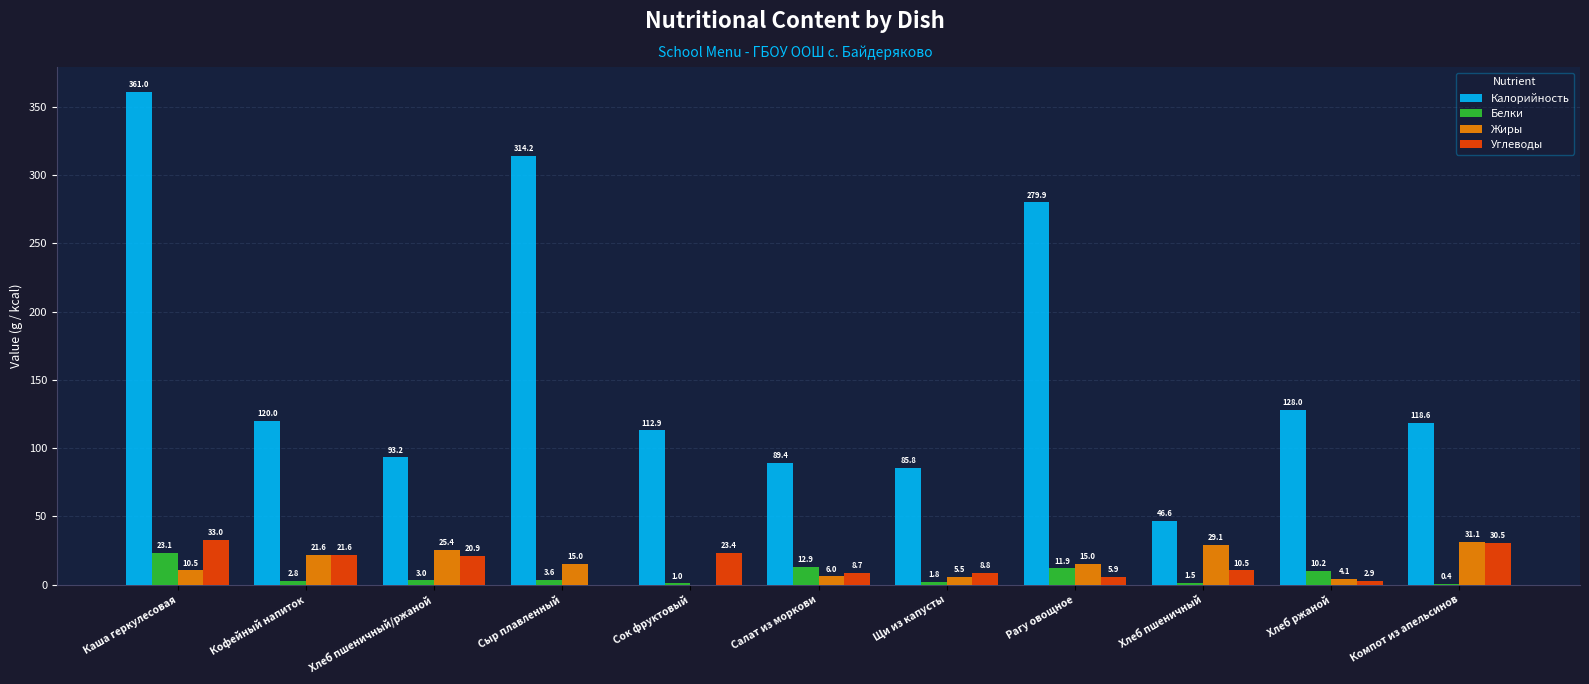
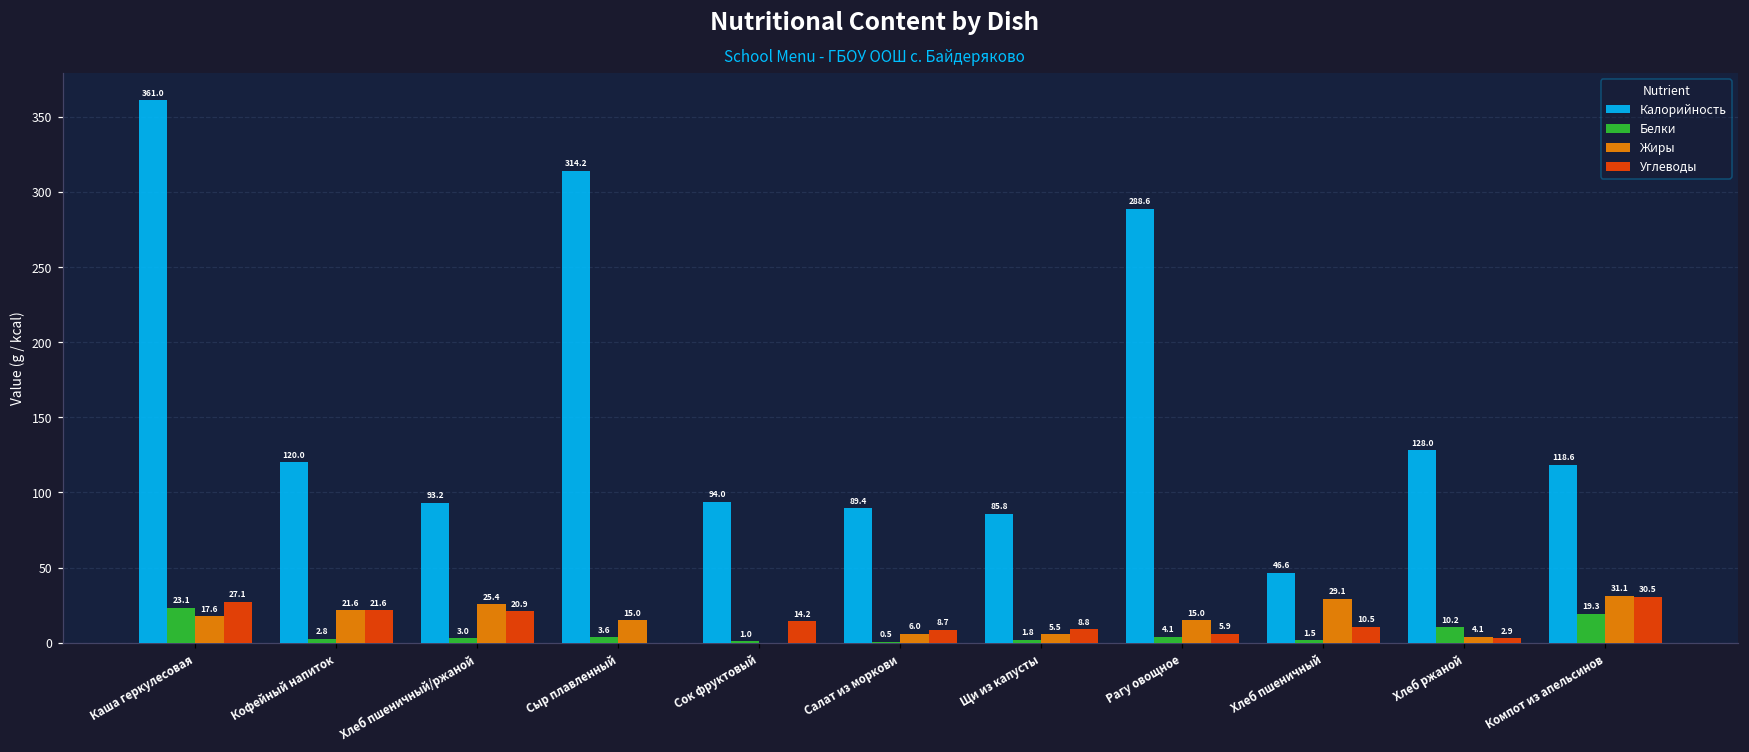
  {
    "Калорийность": {
      "Каша геркулесовая": 361.0,
      "Кофейный напиток": 120.0,
      "Хлеб пшеничный/ржаной": 93.2,
      "Сыр плавленный": 314.2,
-     "Сок фруктовый": 112.9,
+     "Сок фруктовый": 94.0,
      "Салат из моркови": 89.4,
      "Щи из капусты": 85.8,
-     "Рагу овощное": 279.9,
+     "Рагу овощное": 288.6,
      "Хлеб пшеничный": 46.6,
      "Хлеб ржаной": 128.0,
      "Компот из апельсинов": 118.6
    },
    "Белки": {
      "Каша геркулесовая": 23.1,
      "Кофейный напиток": 2.8,
      "Хлеб пшеничный/ржаной": 3.0,
      "Сыр плавленный": 3.6,
      "Сок фруктовый": 1.0,
-     "Салат из моркови": 12.9,
+     "Салат из моркови": 0.5,
      "Щи из капусты": 1.8,
-     "Рагу овощное": 11.9,
+     "Рагу овощное": 4.1,
      "Хлеб пшеничный": 1.5,
      "Хлеб ржаной": 10.2,
-     "Компот из апельсинов": 0.4
+     "Компот из апельсинов": 19.3
    },
    "Жиры": {
-     "Каша геркулесовая": 10.5,
+     "Каша геркулесовая": 17.6,
      "Кофейный напиток": 21.6,
      "Хлеб пшеничный/ржаной": 25.4,
      "Сыр плавленный": 15.0,
      "Салат из моркови": 6.0,
      "Щи из капусты": 5.5,
      "Рагу овощное": 15.0,
      "Хлеб пшеничный": 29.1,
      "Хлеб ржаной": 4.1,
      "Компот из апельсинов": 31.1
    },
    "Углеводы": {
-     "Каша геркулесовая": 33.0,
+     "Каша геркулесовая": 27.1,
      "Кофейный напиток": 21.6,
      "Хлеб пшеничный/ржаной": 20.9,
-     "Сок фруктовый": 23.4,
+     "Сок фруктовый": 14.2,
      "Салат из моркови": 8.7,
      "Щи из капусты": 8.8,
      "Рагу овощное": 5.9,
      "Хлеб пшеничный": 10.5,
      "Хлеб ржаной": 2.9,
      "Компот из апельсинов": 30.5
    }
  }
